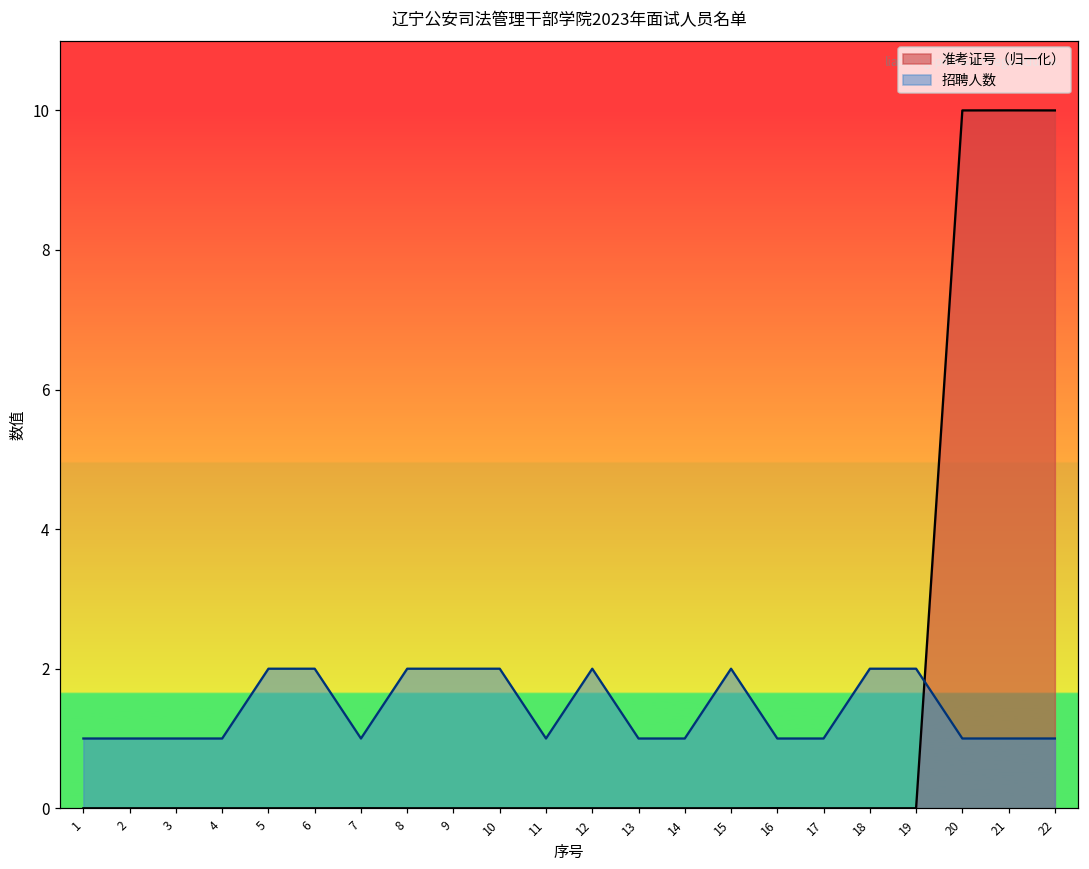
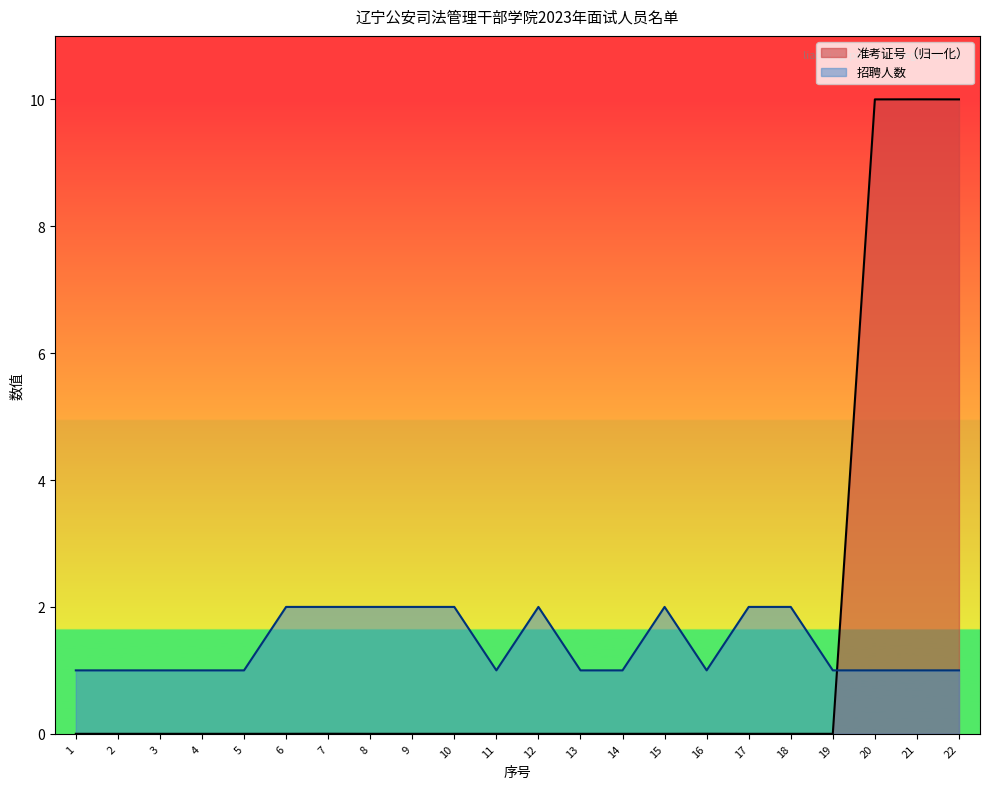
  {
    "准考证号（归一化）": {
      "1": 0,
      "2": 0,
      "3": 0,
      "4": 0,
      "5": 0,
      "6": 0,
      "7": 0,
      "8": 0,
      "9": 0,
      "10": 0,
      "11": 0,
      "12": 0,
      "13": 0,
      "14": 0,
      "15": 0,
      "16": 0,
      "17": 0,
      "18": 0,
      "19": 0,
      "20": 10,
      "21": 10,
      "22": 10
    },
    "招聘人数": {
      "1": 1,
      "2": 1,
      "3": 1,
      "4": 1,
-     "5": 2,
+     "5": 1,
      "6": 2,
-     "7": 1,
+     "7": 2,
      "8": 2,
      "9": 2,
      "10": 2,
      "11": 1,
      "12": 2,
      "13": 1,
      "14": 1,
      "15": 2,
      "16": 1,
-     "17": 1,
+     "17": 2,
      "18": 2,
-     "19": 2,
+     "19": 1,
      "20": 1,
      "21": 1,
      "22": 1
    }
  }
